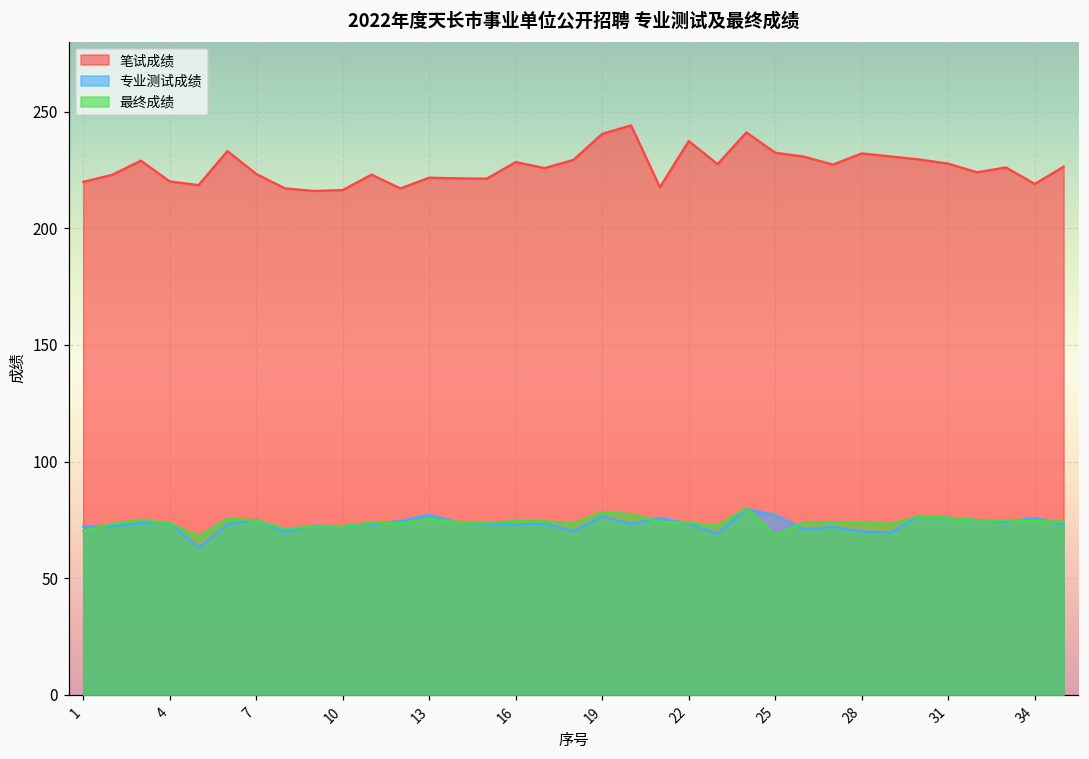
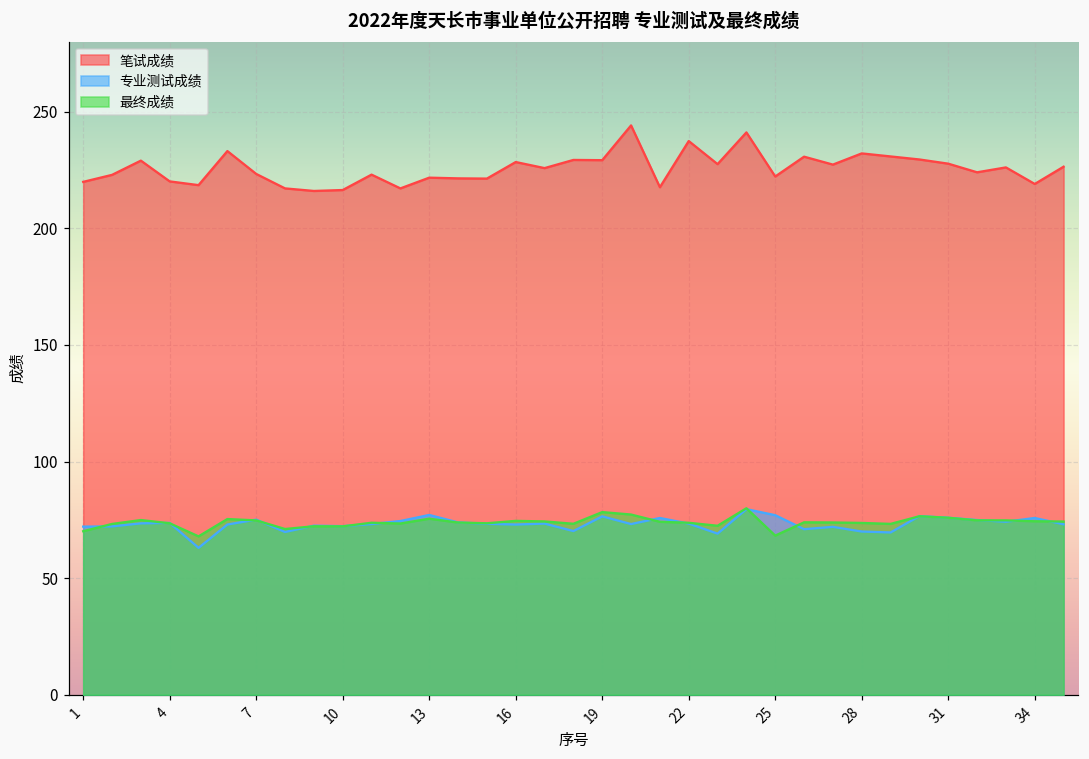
  {
    "笔试成绩": {
      "1": 220,
      "4": 220,
      "7": 223,
      "10": 216,
      "13": 222,
      "16": 228,
-     "19": 241,
+     "19": 229,
      "22": 237,
-     "25": 232,
+     "25": 222,
      "28": 232,
      "31": 228,
      "34": 219
    },
    "专业测试成绩": {
      "1": 72,
      "13": 77,
      "16": 73,
      "19": 77,
      "25": 77,
      "28": 70,
      "34": 76
    },
    "最终成绩": {
      "1": 70,
      "13": 76,
      "16": 75,
      "19": 78,
      "25": 68,
      "28": 74,
      "34": 74
    }
  }
